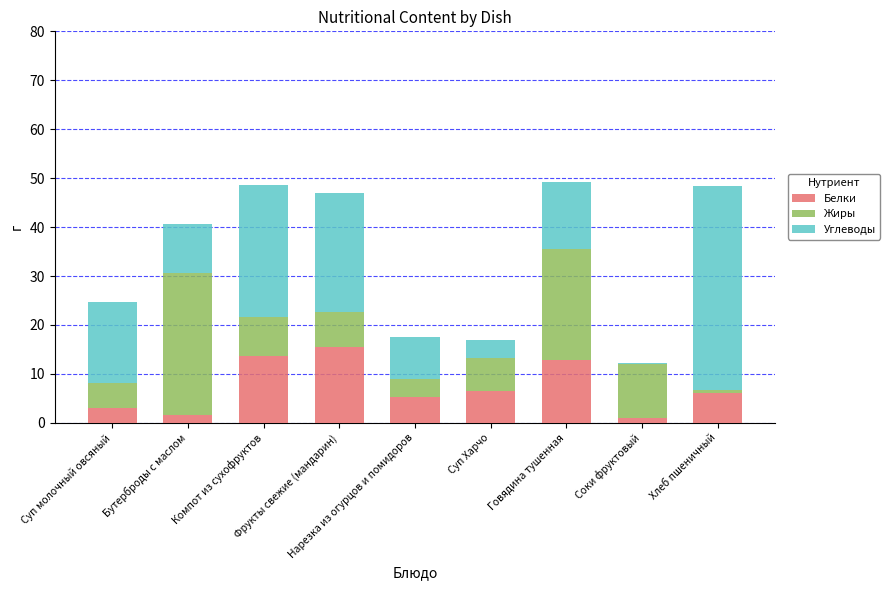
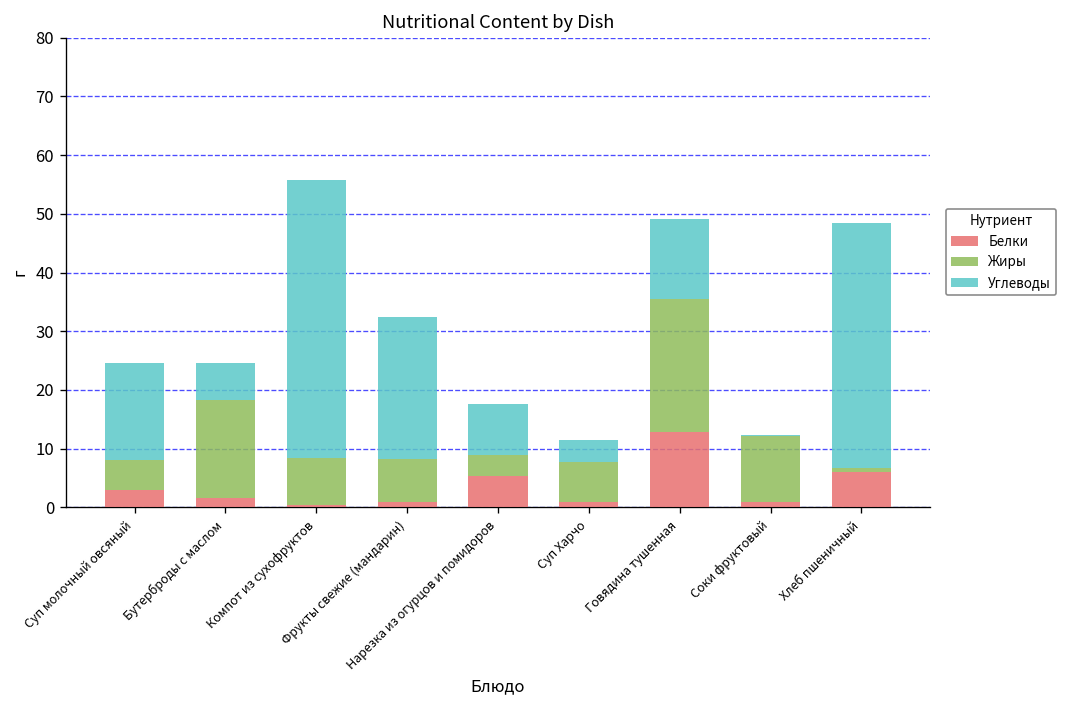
  {
    "Белки": {
      "Суп молочный овсяный": 3,
      "Бутерброды с маслом": 2,
-     "Компот из сухофруктов": 14,
-     "Фрукты свежие (мандарин)": 15,
+     "Компот из сухофруктов": 1,
+     "Фрукты свежие (мандарин)": 1,
      "Нарезка из огурцов и помидоров": 5,
-     "Суп Харчо": 7,
+     "Суп Харчо": 1,
      "Говядина тушенная": 13,
      "Соки фруктовый": 1,
      "Хлеб пшеничный": 6
    },
    "Жиры": {
      "Суп молочный овсяный": 5,
-     "Бутерброды с маслом": 29,
+     "Бутерброды с маслом": 17,
      "Компот из сухофруктов": 8,
      "Фрукты свежие (мандарин)": 7,
      "Нарезка из огурцов и помидоров": 4,
      "Суп Харчо": 7,
      "Говядина тушенная": 23,
      "Соки фруктовый": 11,
      "Хлеб пшеничный": 1
    },
    "Углеводы": {
      "Суп молочный овсяный": 17,
-     "Бутерброды с маслом": 10,
-     "Компот из сухофруктов": 27,
+     "Бутерброды с маслом": 6,
+     "Компот из сухофруктов": 47,
      "Фрукты свежие (мандарин)": 24,
      "Нарезка из огурцов и помидоров": 9,
      "Суп Харчо": 4,
      "Говядина тушенная": 14,
      "Хлеб пшеничный": 42
    }
  }
